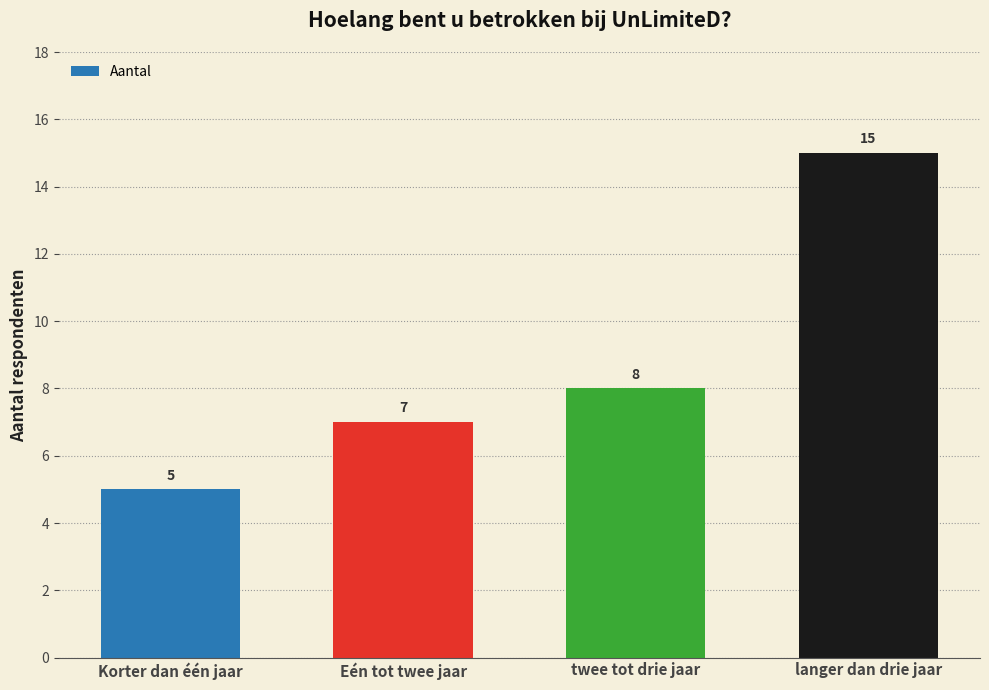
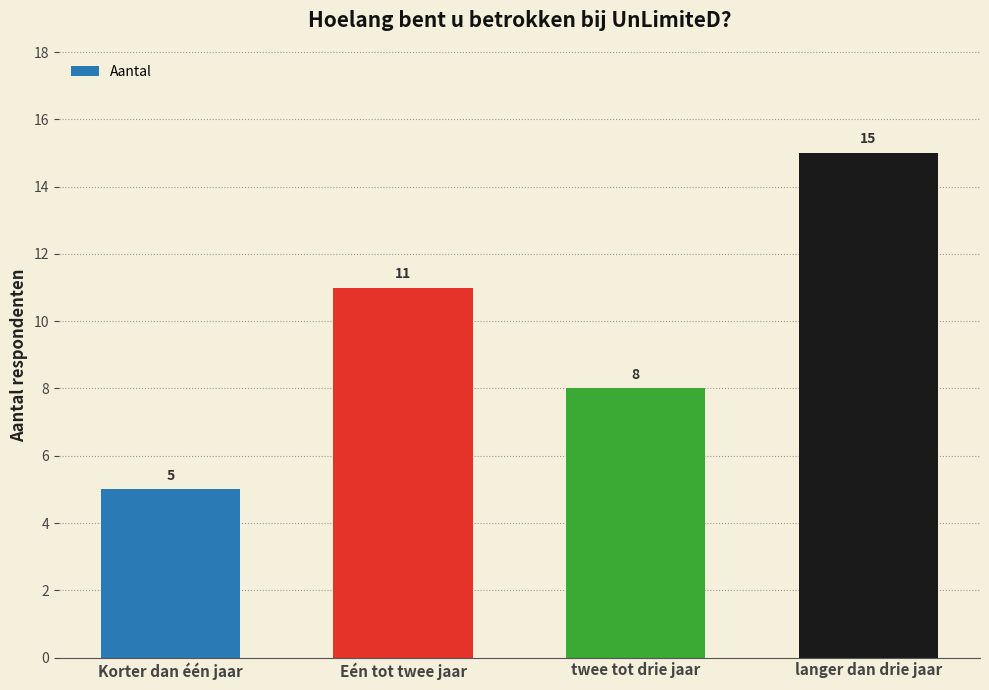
  {
    "Korter dan één jaar": 5,
-   "Eén tot twee jaar": 7,
+   "Eén tot twee jaar": 11,
    "twee tot drie jaar": 8,
    "langer dan drie jaar": 15
  }
